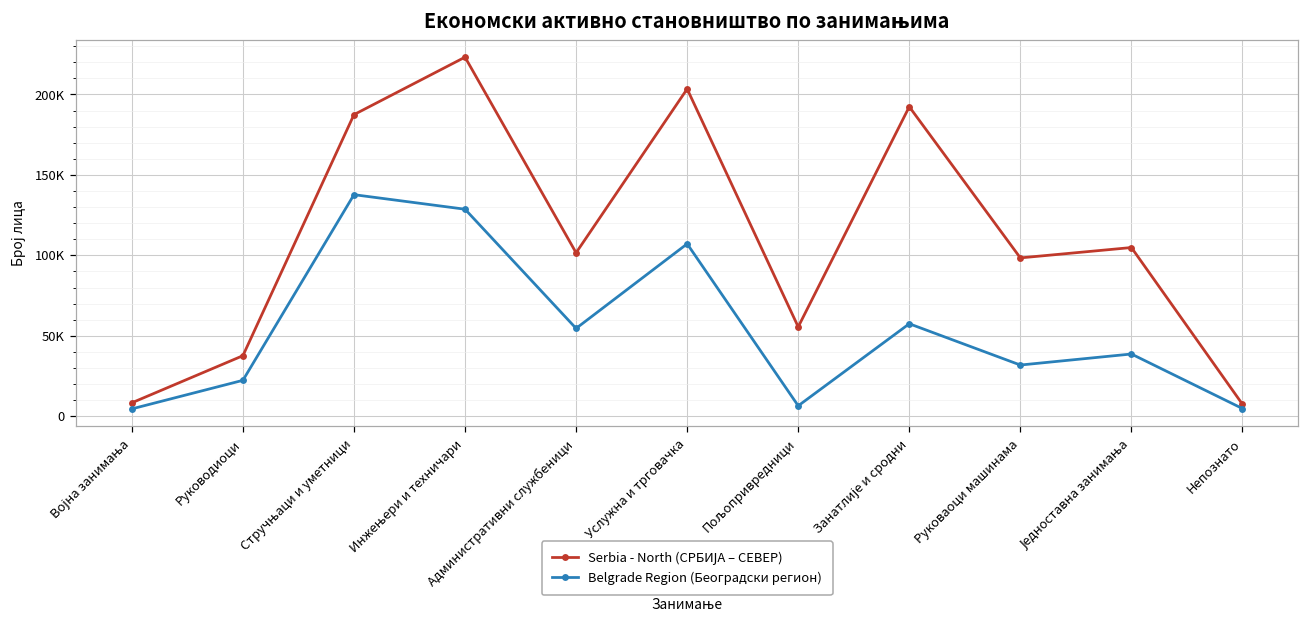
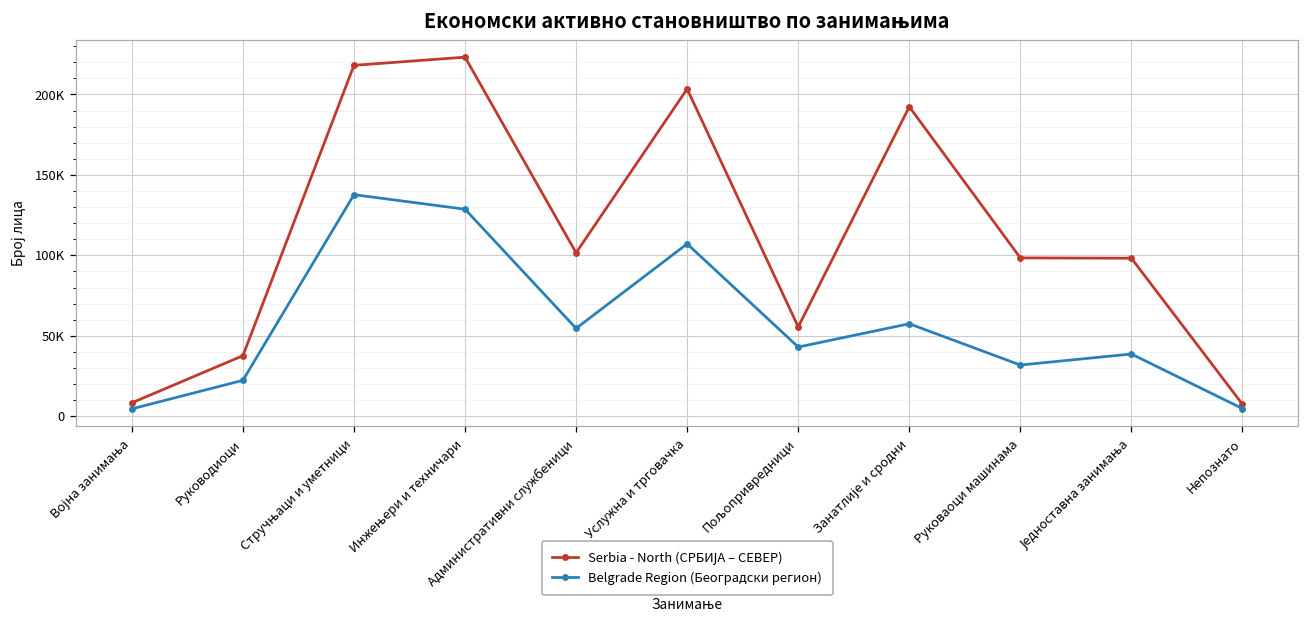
  {
    "Serbia - North (СРБИЈА – СЕВЕР)": {
      "Војна занимања": 8000,
      "Руководиоци": 38000,
-     "Стручњаци и уметници": 187000,
+     "Стручњаци и уметници": 218000,
      "Инжењери и техничари": 223000,
      "Административни службеници": 102000,
      "Услужна и трговачка": 203000,
      "Пољопривредници": 56000,
      "Занатлије и сродни": 192000,
      "Руковаоци машинама": 98000,
-     "Једноставна занимања": 105000,
+     "Једноставна занимања": 98000,
      "Непознато": 7000
    },
    "Belgrade Region (Београдски регион)": {
      "Војна занимања": 5000,
      "Руководиоци": 22000,
      "Стручњаци и уметници": 138000,
      "Инжењери и техничари": 129000,
      "Административни службеници": 55000,
      "Услужна и трговачка": 107000,
-     "Пољопривредници": 7000,
+     "Пољопривредници": 43000,
      "Занатлије и сродни": 57000,
      "Руковаоци машинама": 32000,
      "Једноставна занимања": 39000,
      "Непознато": 5000
    }
  }
